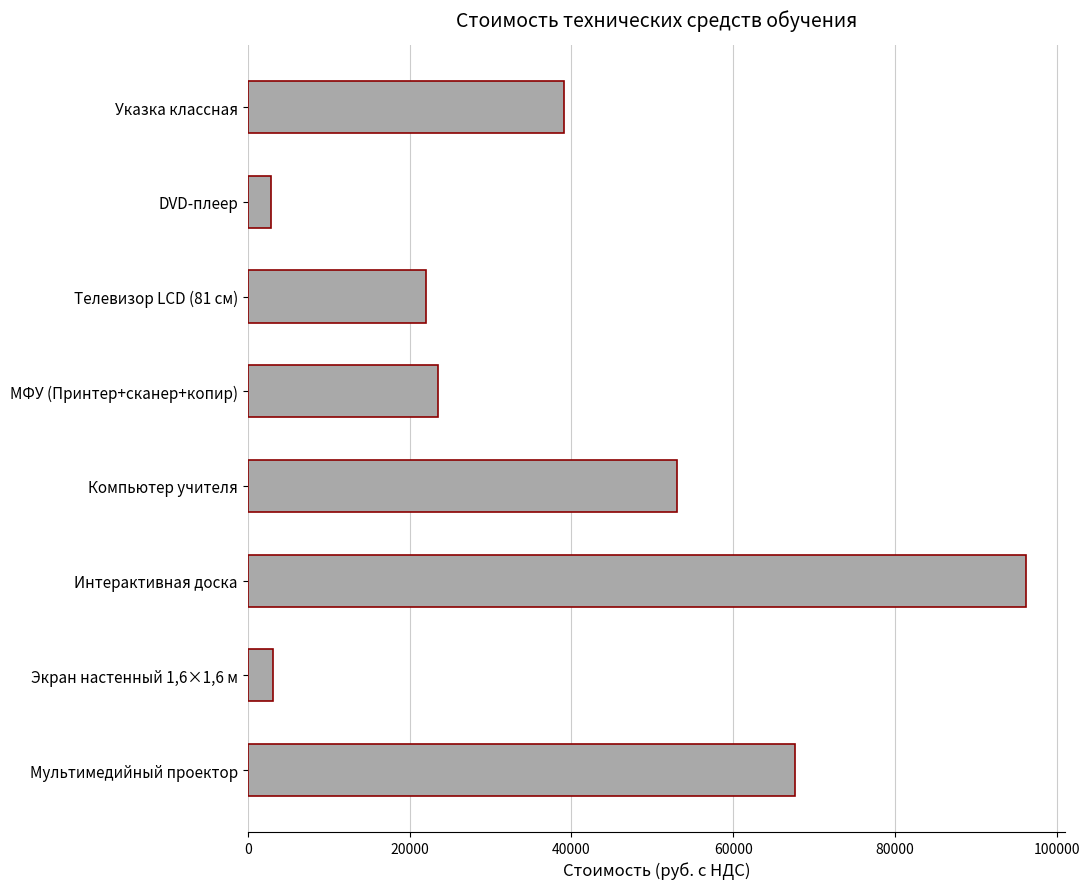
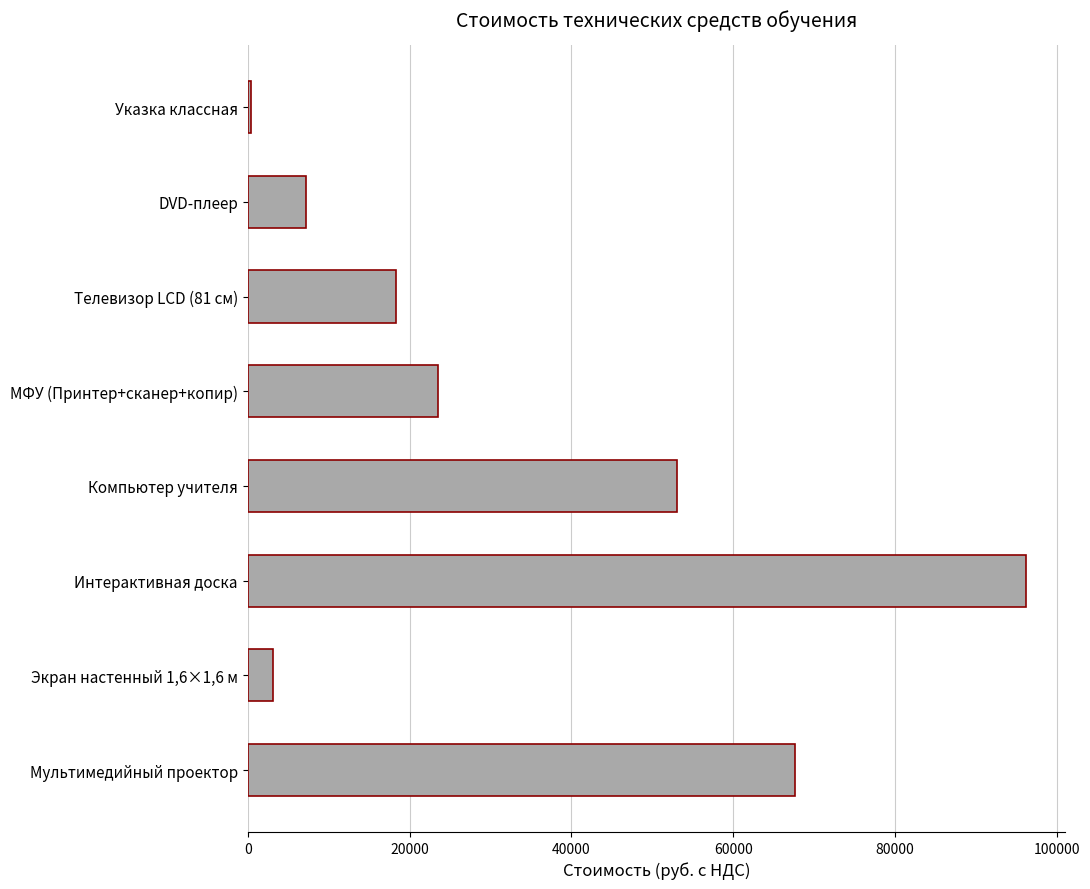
  {
-   "Указка классная": 39000,
-   "DVD-плеер": 3000,
-   "Телевизор LCD (81 см)": 22000,
+   "Указка классная": 0,
+   "DVD-плеер": 7000,
+   "Телевизор LCD (81 см)": 18000,
    "МФУ (Принтер+сканер+копир)": 24000,
    "Компьютер учителя": 53000,
    "Интерактивная доска": 96000,
    "Экран настенный 1,6×1,6 м": 3000,
    "Мультимедийный проектор": 68000
  }
